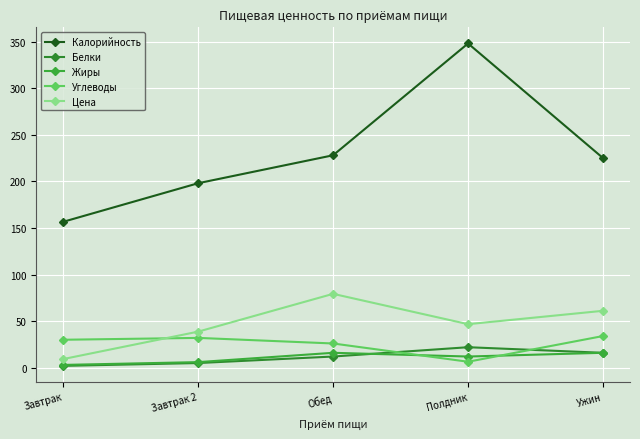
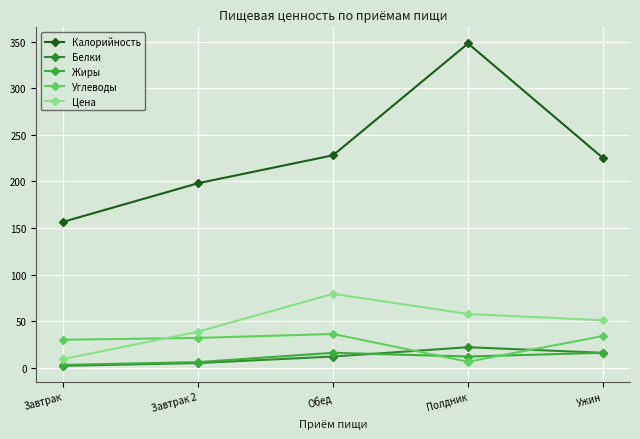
  {
    "Углеводы": {
      "Завтрак": 30,
      "Завтрак 2": 30,
-     "Обед": 30,
+     "Обед": 40,
      "Полдник": 10,
      "Ужин": 30
    },
    "Цена": {
      "Завтрак": 10,
      "Завтрак 2": 40,
      "Обед": 80,
-     "Полдник": 50,
-     "Ужин": 60
+     "Полдник": 60,
+     "Ужин": 50
    }
  }
